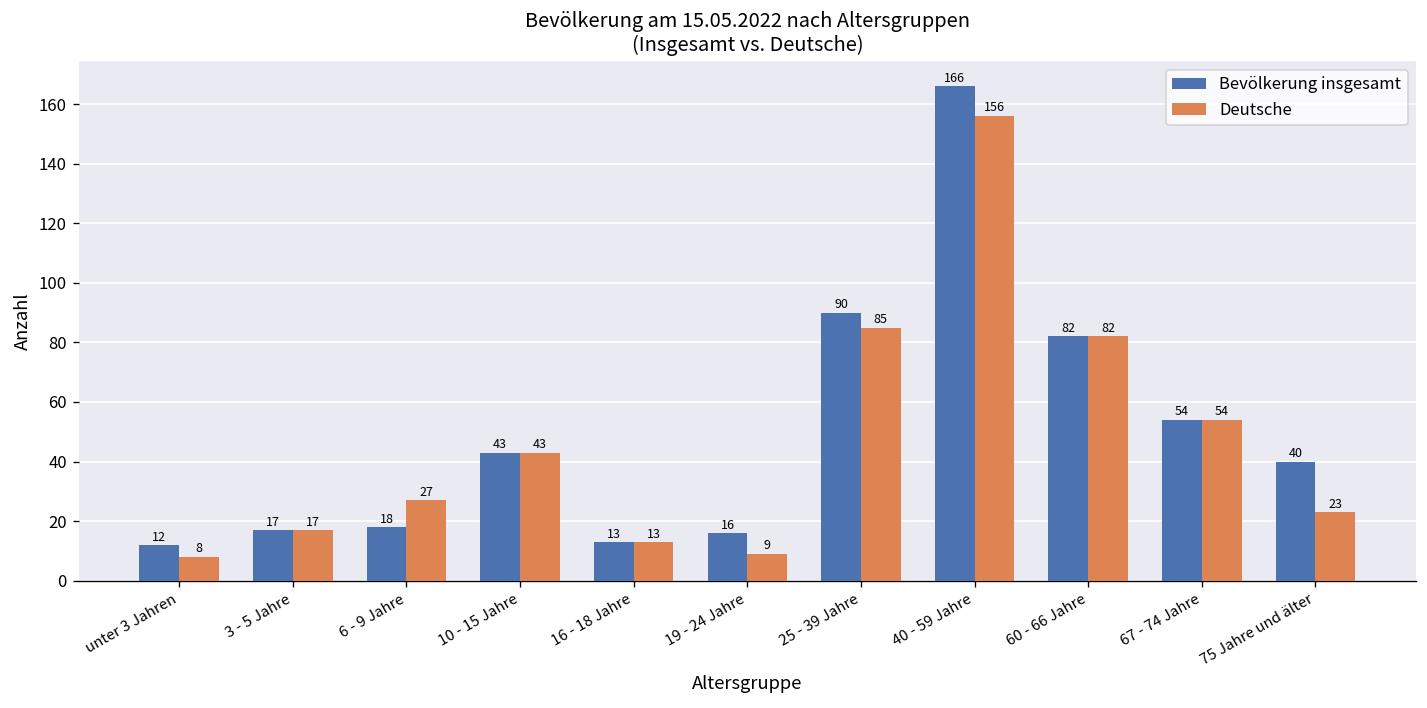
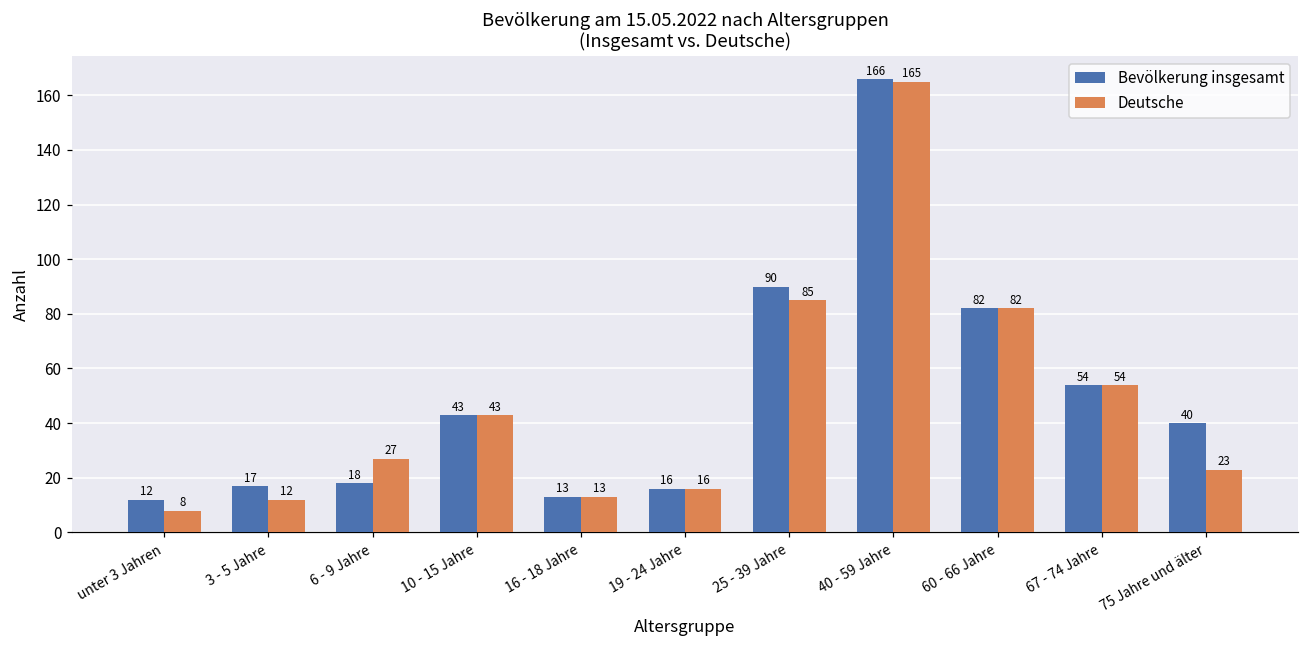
  {
    "Bevölkerung insgesamt": {
      "unter 3 Jahren": 12,
      "3 - 5 Jahre": 17,
      "6 - 9 Jahre": 18,
      "10 - 15 Jahre": 43,
      "16 - 18 Jahre": 13,
      "19 - 24 Jahre": 16,
      "25 - 39 Jahre": 90,
      "40 - 59 Jahre": 166,
      "60 - 66 Jahre": 82,
      "67 - 74 Jahre": 54,
      "75 Jahre und älter": 40
    },
    "Deutsche": {
      "unter 3 Jahren": 8,
-     "3 - 5 Jahre": 17,
+     "3 - 5 Jahre": 12,
      "6 - 9 Jahre": 27,
      "10 - 15 Jahre": 43,
      "16 - 18 Jahre": 13,
-     "19 - 24 Jahre": 9,
+     "19 - 24 Jahre": 16,
      "25 - 39 Jahre": 85,
-     "40 - 59 Jahre": 156,
+     "40 - 59 Jahre": 165,
      "60 - 66 Jahre": 82,
      "67 - 74 Jahre": 54,
      "75 Jahre und älter": 23
    }
  }
